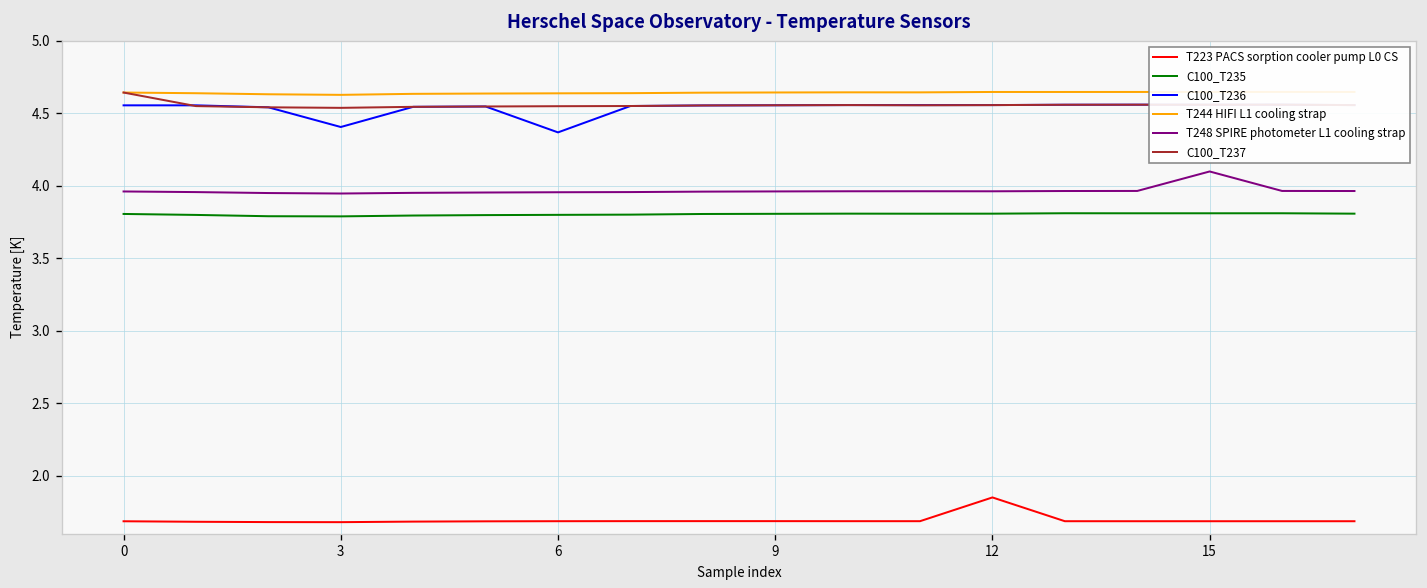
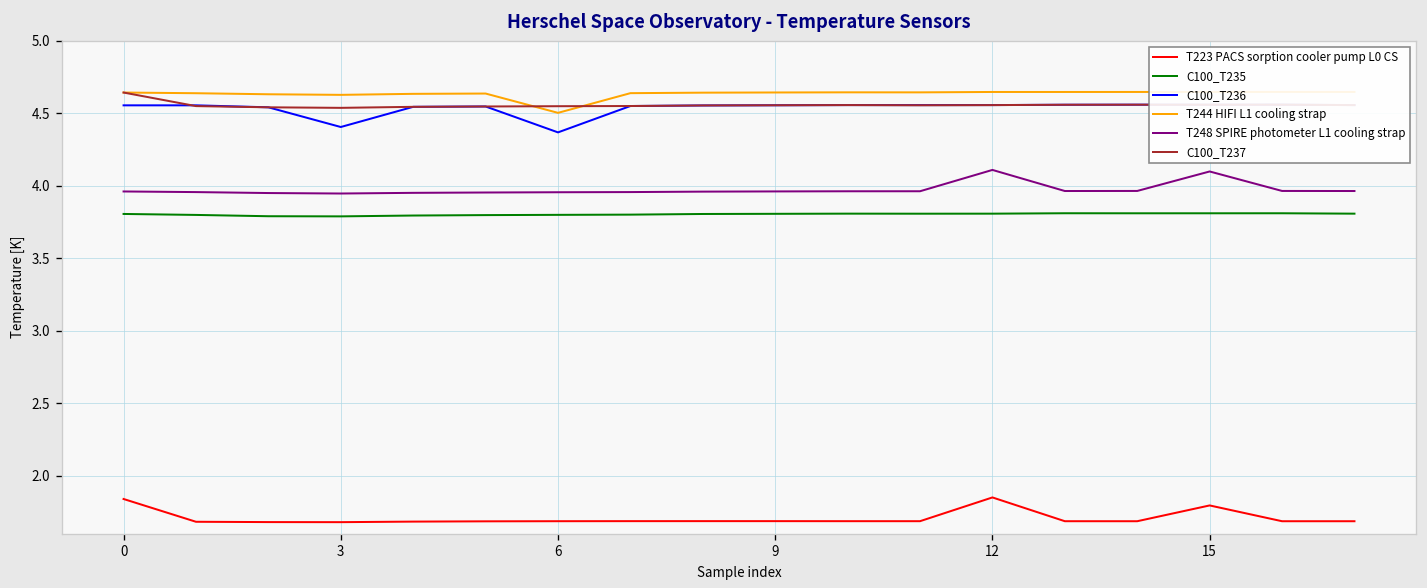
  {
    "T223 PACS sorption cooler pump L0 CS": {
-     "0": 1.69,
+     "0": 1.84,
      "3": 1.68,
      "6": 1.69,
      "9": 1.69,
      "12": 1.85,
-     "15": 1.69
+     "15": 1.79
    },
    "C100_T235": {
      "0": 3.81,
      "3": 3.79,
      "6": 3.80,
      "9": 3.81,
      "12": 3.81,
      "15": 3.81
    },
    "C100_T236": {
      "0": 4.56,
      "3": 4.41,
      "6": 4.37
    },
    "T244 HIFI L1 cooling strap": {
      "3": 4.63,
-     "6": 4.64,
+     "6": 4.50,
      "9": 4.64,
      "12": 4.65
    },
    "T248 SPIRE photometer L1 cooling strap": {
      "0": 3.96,
      "3": 3.95,
      "6": 3.96,
      "9": 3.96,
-     "12": 3.96,
+     "12": 4.11,
      "15": 4.10
    },
    "C100_T237": {
      "3": 4.54,
      "6": 4.55
    }
  }
